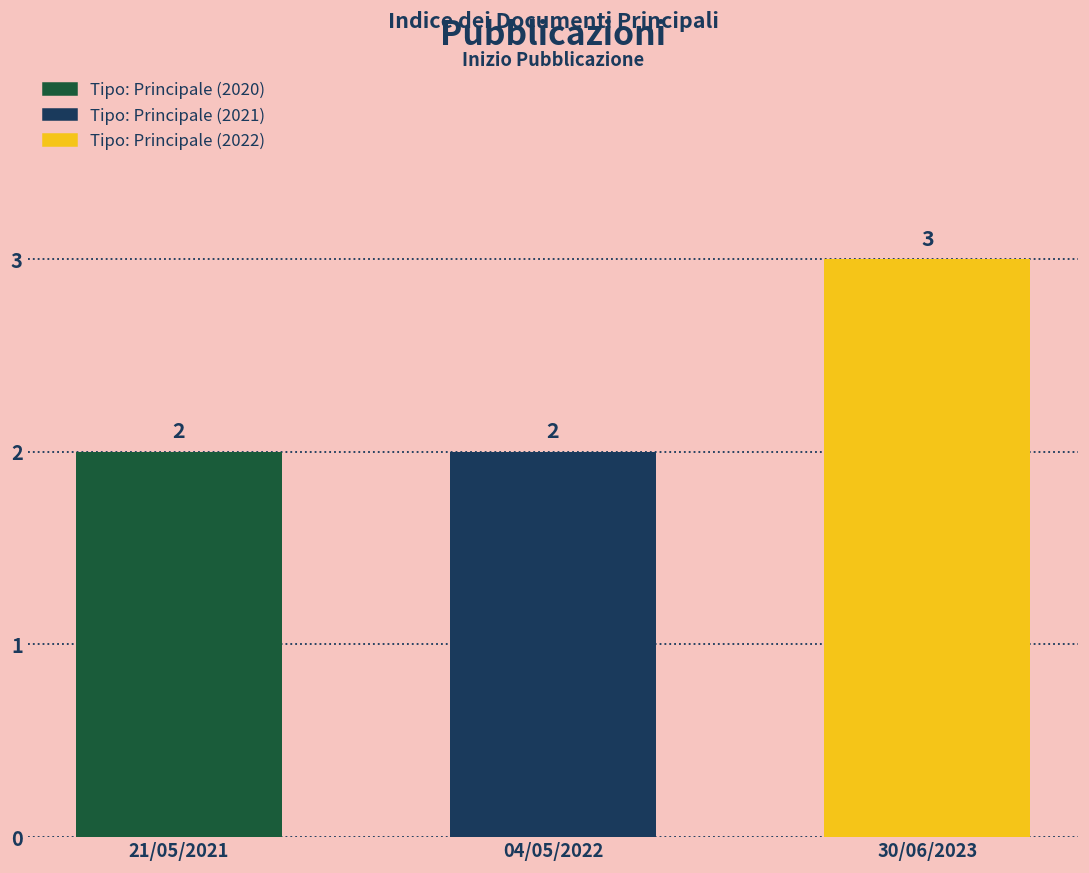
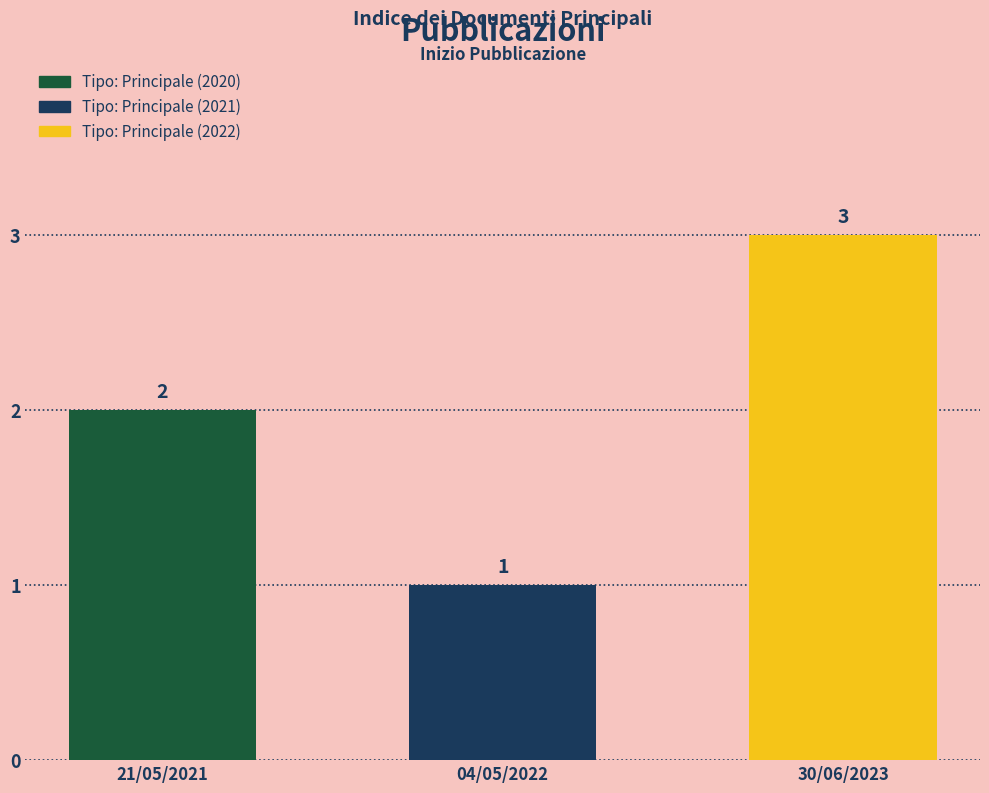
  {
    "21/05/2021": 2,
-   "04/05/2022": 2,
+   "04/05/2022": 1,
    "30/06/2023": 3
  }
